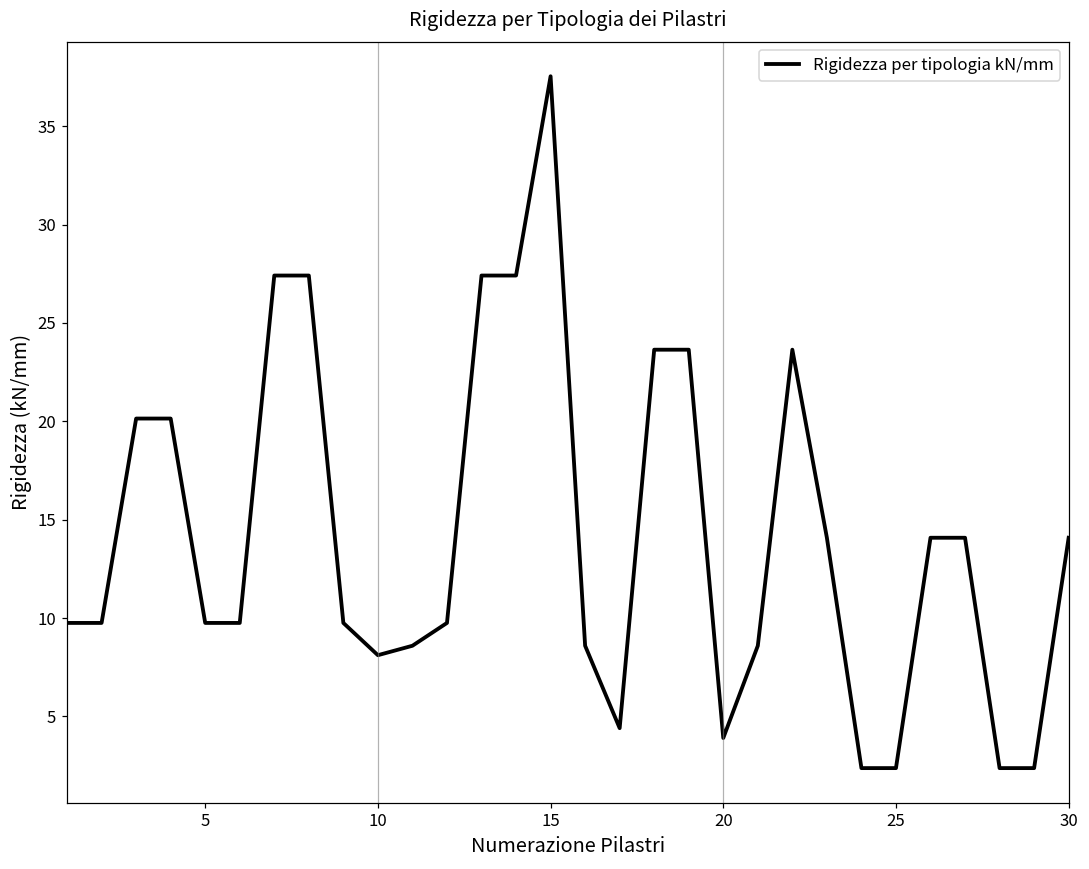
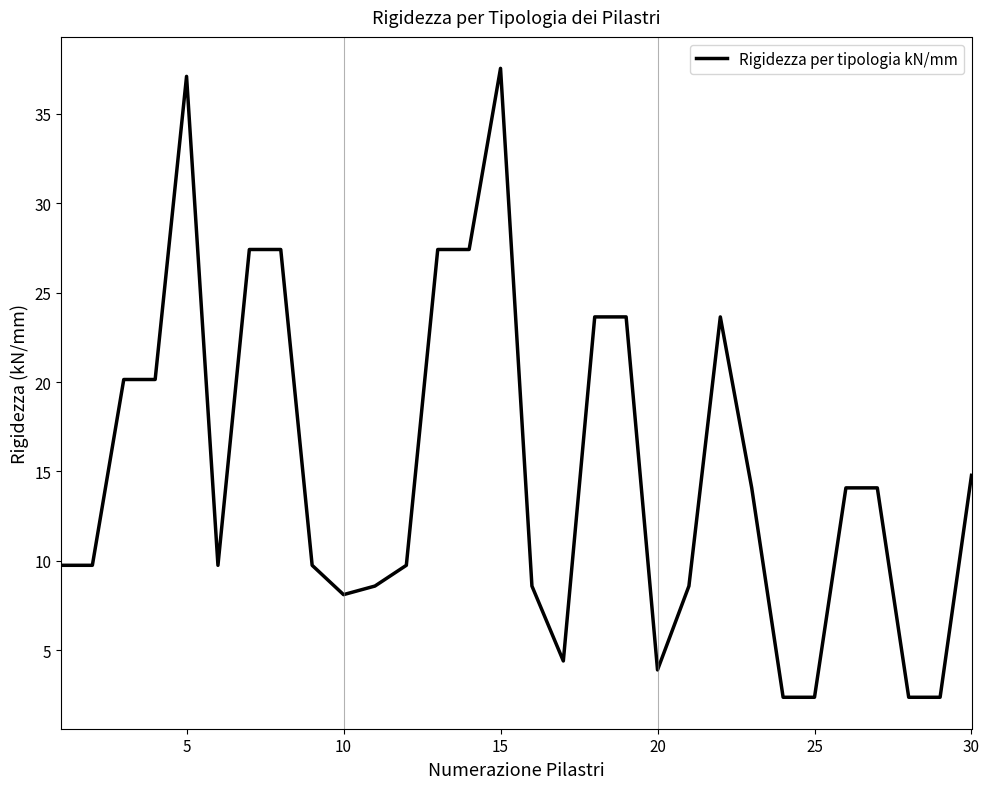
  {
-   "5": 9.8,
+   "5": 37.1,
    "10": 8.1,
    "15": 37.5,
    "20": 3.9,
    "25": 2.4,
-   "30": 14.1
+   "30": 14.8
  }
